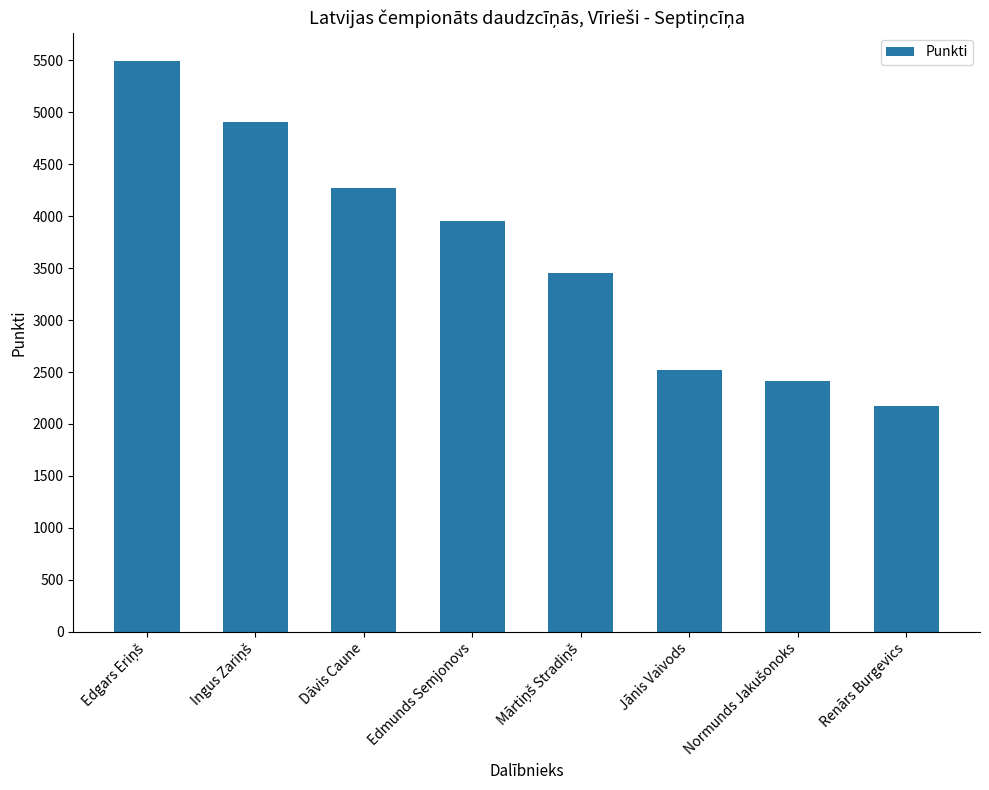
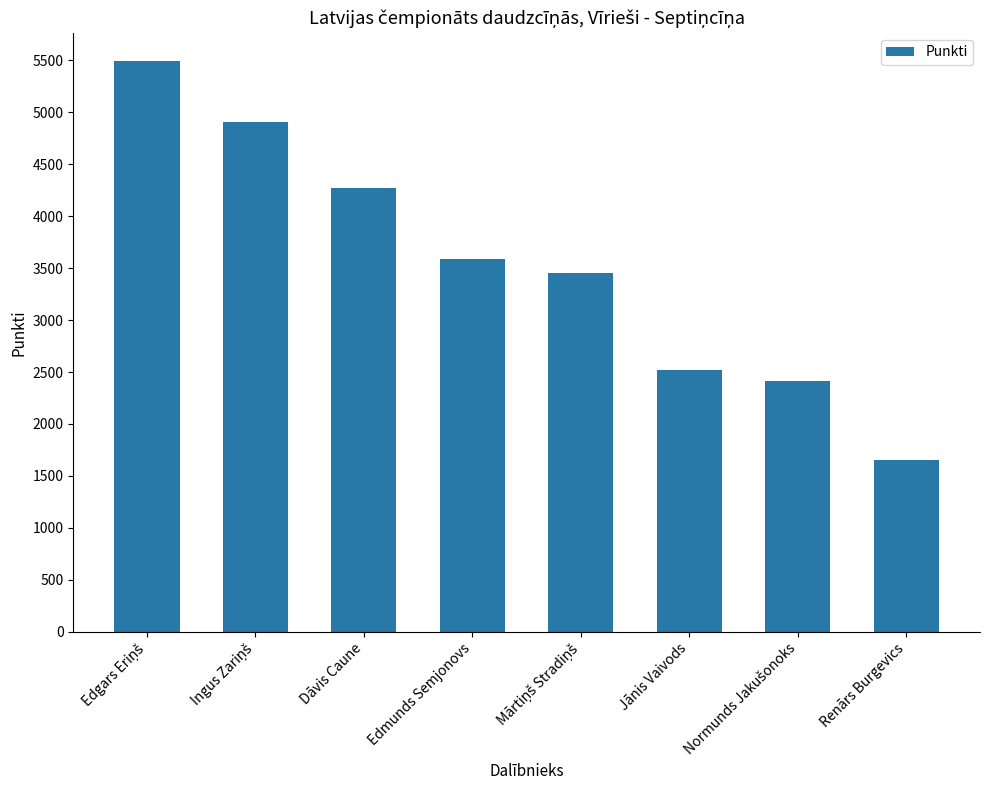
  {
    "Edgars Eriņš": 5490,
    "Ingus Zariņš": 4910,
    "Dāvis Caune": 4270,
-   "Edmunds Semjonovs": 3960,
+   "Edmunds Semjonovs": 3590,
    "Mārtiņš Stradiņš": 3450,
    "Jānis Vaivods": 2520,
    "Normunds Jakušonoks": 2410,
-   "Renārs Burgevics": 2170
+   "Renārs Burgevics": 1650
  }
